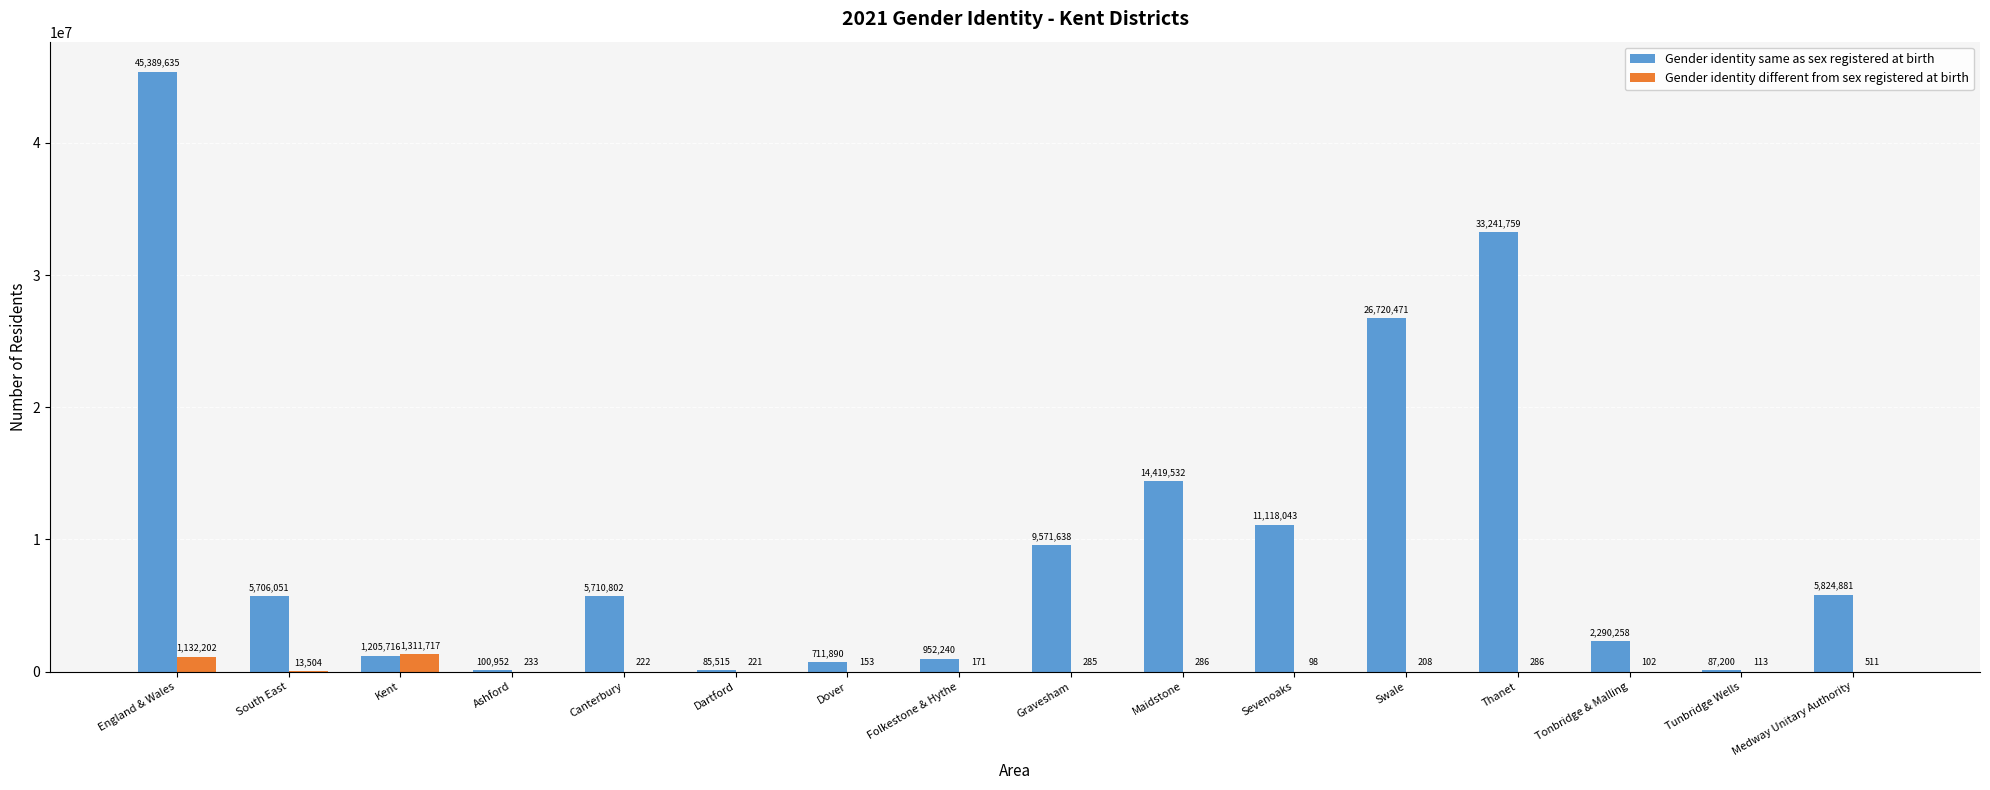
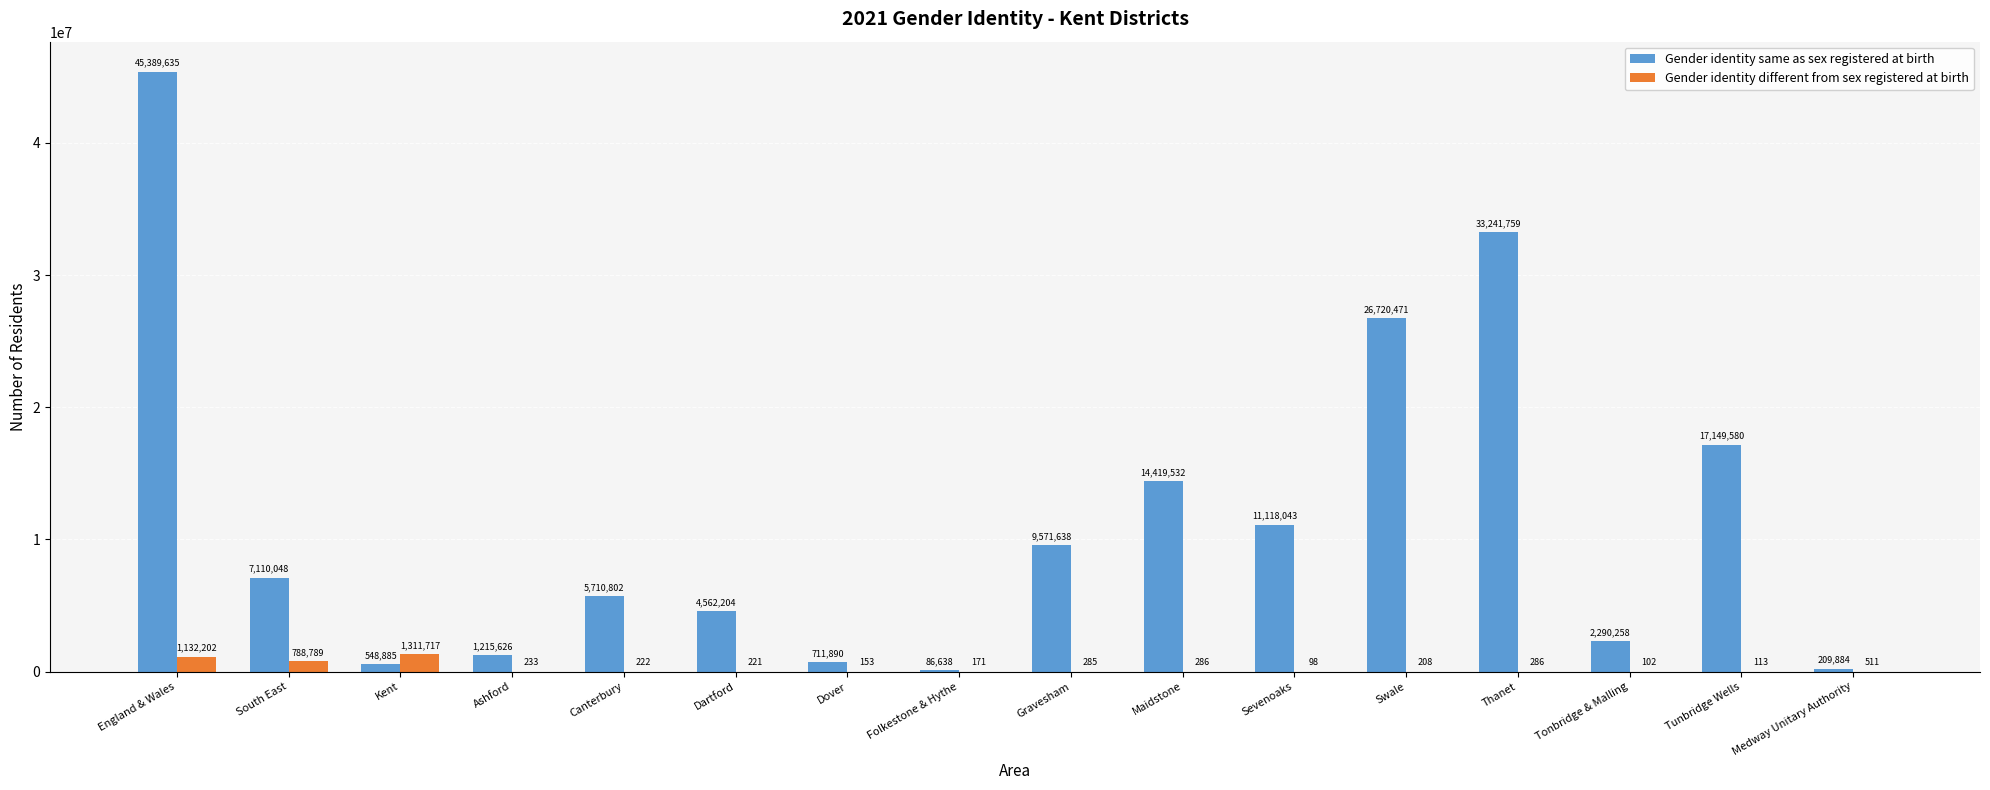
  {
    "Gender identity same as sex registered at birth": {
      "England & Wales": "45,389,635",
-     "South East": "5,706,051",
-     "Kent": "1,205,716",
-     "Ashford": "100,952",
+     "South East": "7,110,048",
+     "Kent": "548,885",
+     "Ashford": "1,215,626",
      "Canterbury": "5,710,802",
-     "Dartford": "85,515",
+     "Dartford": "4,562,204",
      "Dover": "711,890",
-     "Folkestone & Hythe": "952,240",
+     "Folkestone & Hythe": "86,638",
      "Gravesham": "9,571,638",
      "Maidstone": "14,419,532",
      "Sevenoaks": "11,118,043",
      "Swale": "26,720,471",
      "Thanet": "33,241,759",
      "Tonbridge & Malling": "2,290,258",
-     "Tunbridge Wells": "87,200",
-     "Medway Unitary Authority": "5,824,881"
+     "Tunbridge Wells": "17,149,580",
+     "Medway Unitary Authority": "209,884"
    },
    "Gender identity different from sex registered at birth": {
      "England & Wales": "1,132,202",
-     "South East": "13,504",
+     "South East": "788,789",
      "Kent": "1,311,717",
      "Ashford": "233",
      "Canterbury": "222",
      "Dartford": "221",
      "Dover": "153",
      "Folkestone & Hythe": "171",
      "Gravesham": "285",
      "Maidstone": "286",
      "Sevenoaks": "98",
      "Swale": "208",
      "Thanet": "286",
      "Tonbridge & Malling": "102",
      "Tunbridge Wells": "113",
      "Medway Unitary Authority": "511"
    }
  }
